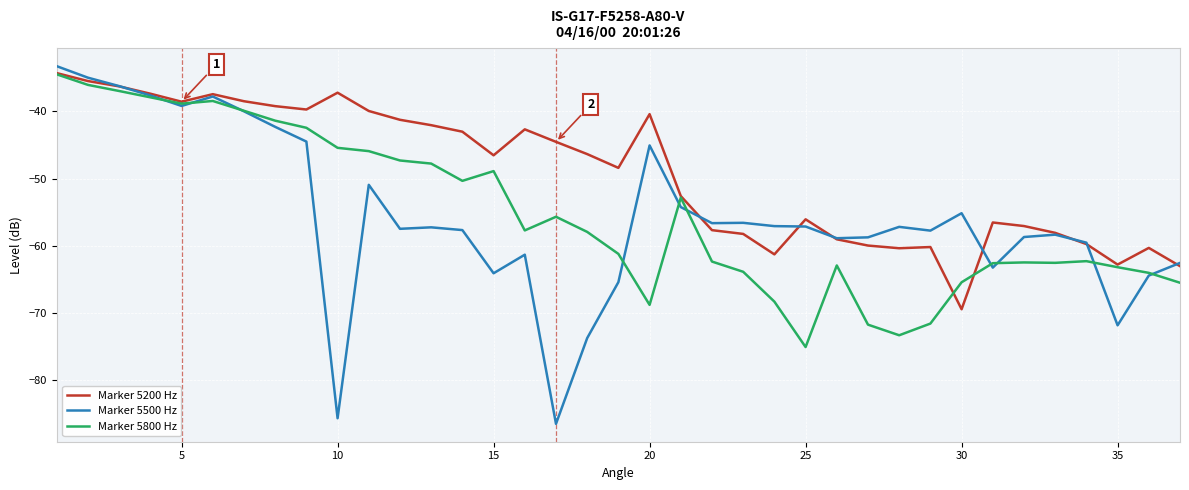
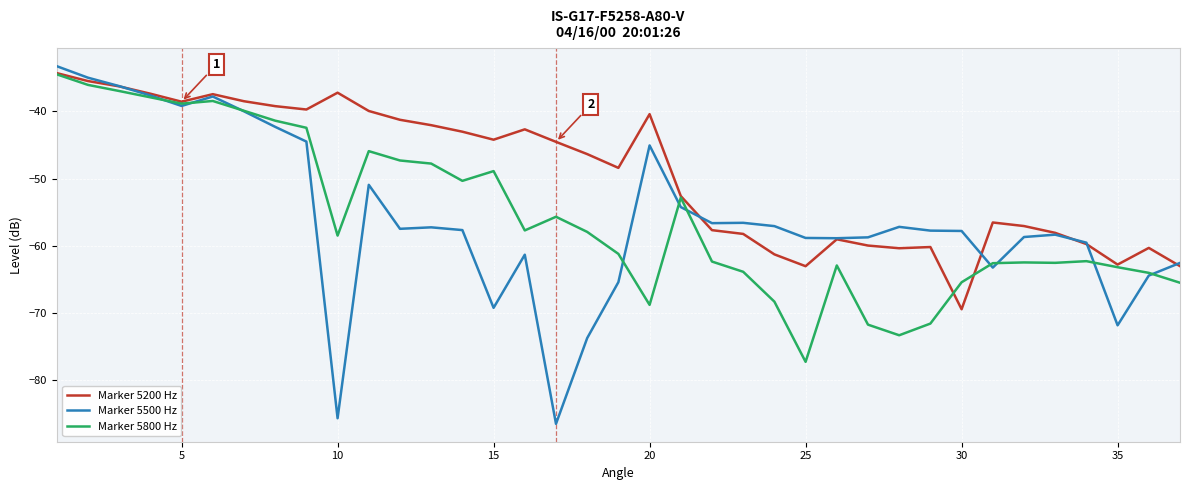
  {
    "Marker 5200 Hz": {
      "10": -37,
-     "15": -47,
+     "15": -44,
      "20": -40,
-     "25": -56,
+     "25": -63,
      "30": -69,
      "35": -63
    },
    "Marker 5500 Hz": {
      "10": -86,
-     "15": -64,
+     "15": -69,
      "20": -45,
-     "25": -57,
-     "30": -55,
+     "25": -59,
+     "30": -58,
      "35": -72
    },
    "Marker 5800 Hz": {
-     "10": -45,
+     "10": -58,
      "15": -49,
      "20": -69,
-     "25": -75,
+     "25": -77,
      "30": -65,
      "35": -63
    }
  }
